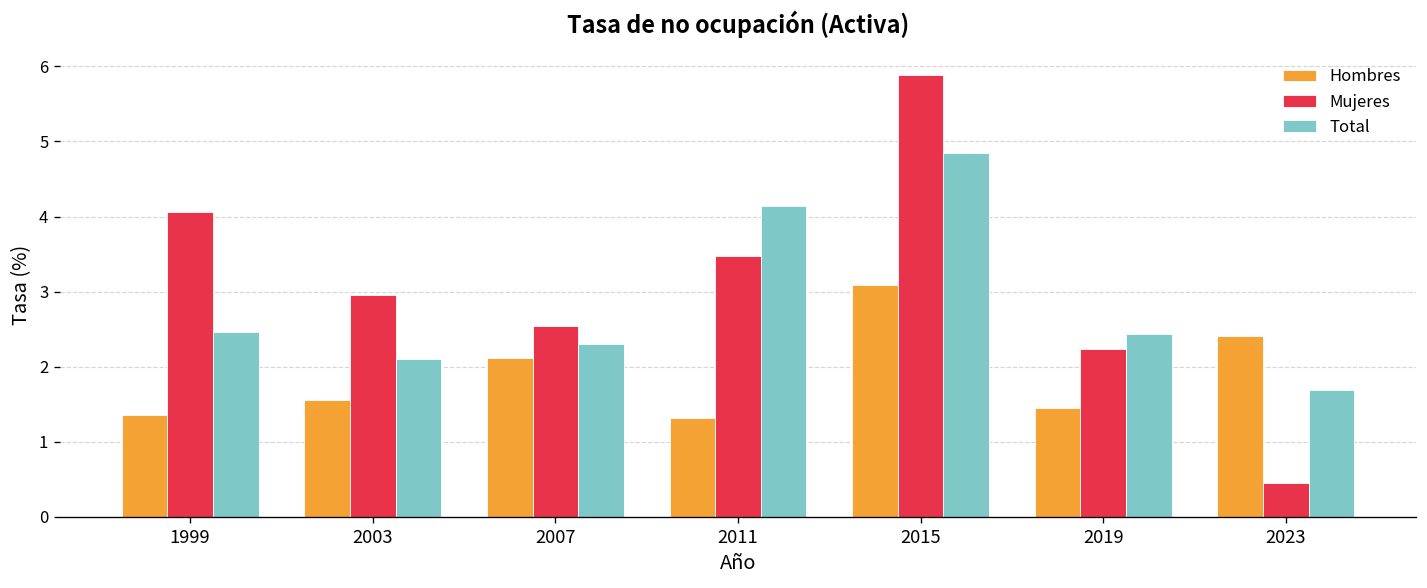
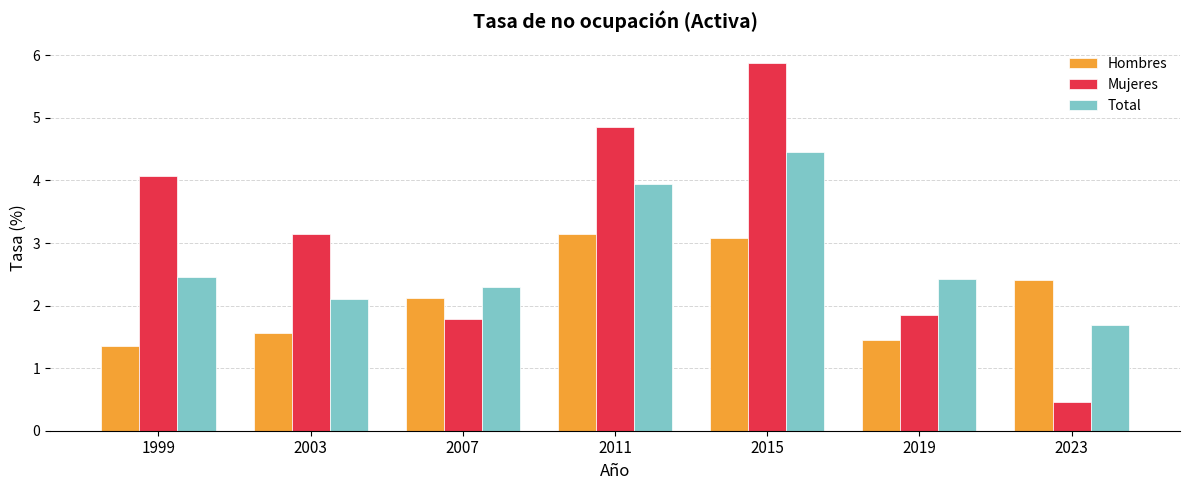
  {
    "Hombres": {
      "1999": 1.4,
      "2003": 1.6,
      "2007": 2.1,
-     "2011": 1.3,
+     "2011": 3.1,
      "2015": 3.1,
      "2019": 1.5,
      "2023": 2.4
    },
    "Mujeres": {
      "1999": 4.1,
-     "2003": 3.0,
-     "2007": 2.5,
-     "2011": 3.5,
+     "2003": 3.1,
+     "2007": 1.8,
+     "2011": 4.9,
      "2015": 5.9,
-     "2019": 2.2,
+     "2019": 1.9,
      "2023": 0.5
    },
    "Total": {
      "1999": 2.5,
      "2003": 2.1,
      "2007": 2.3,
-     "2011": 4.1,
-     "2015": 4.8,
+     "2011": 3.9,
+     "2015": 4.5,
      "2019": 2.4,
      "2023": 1.7
    }
  }
